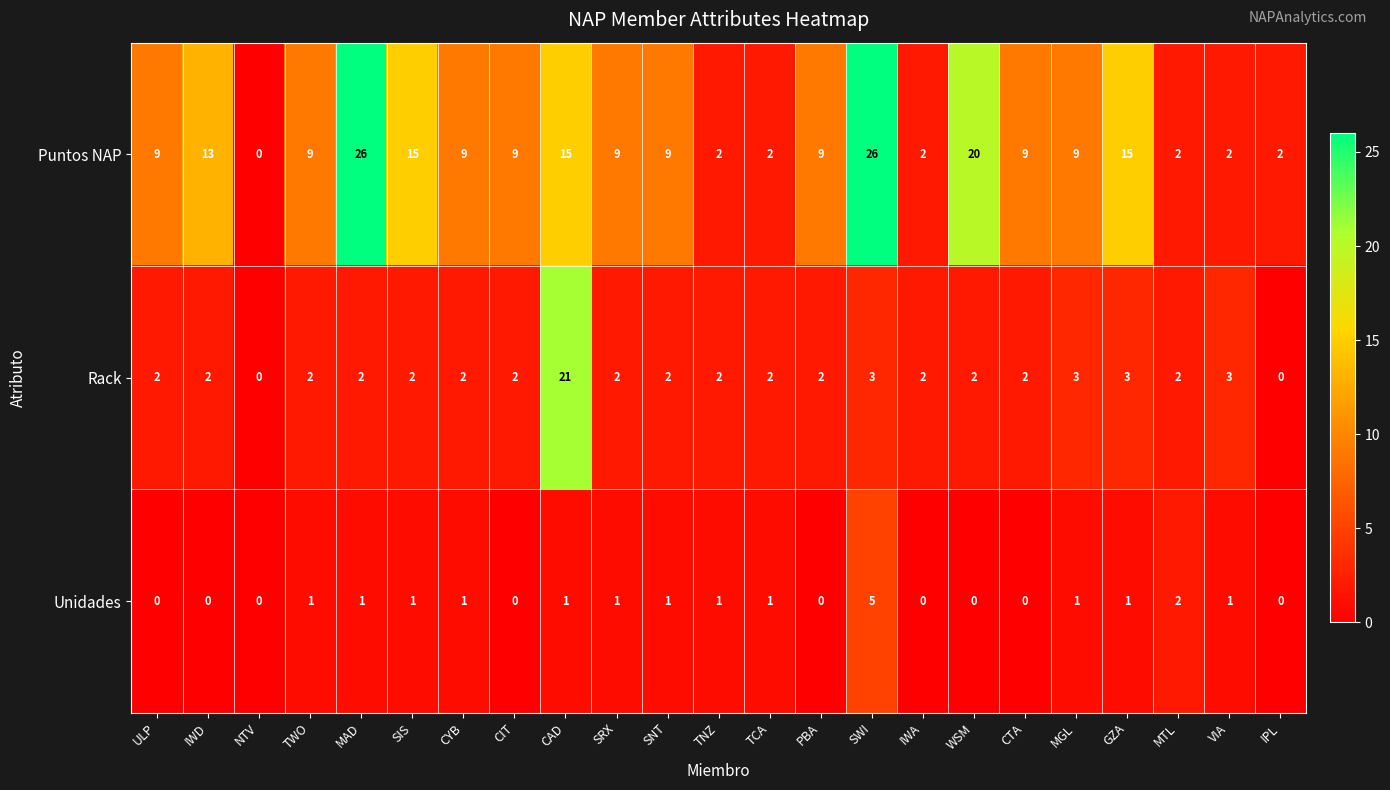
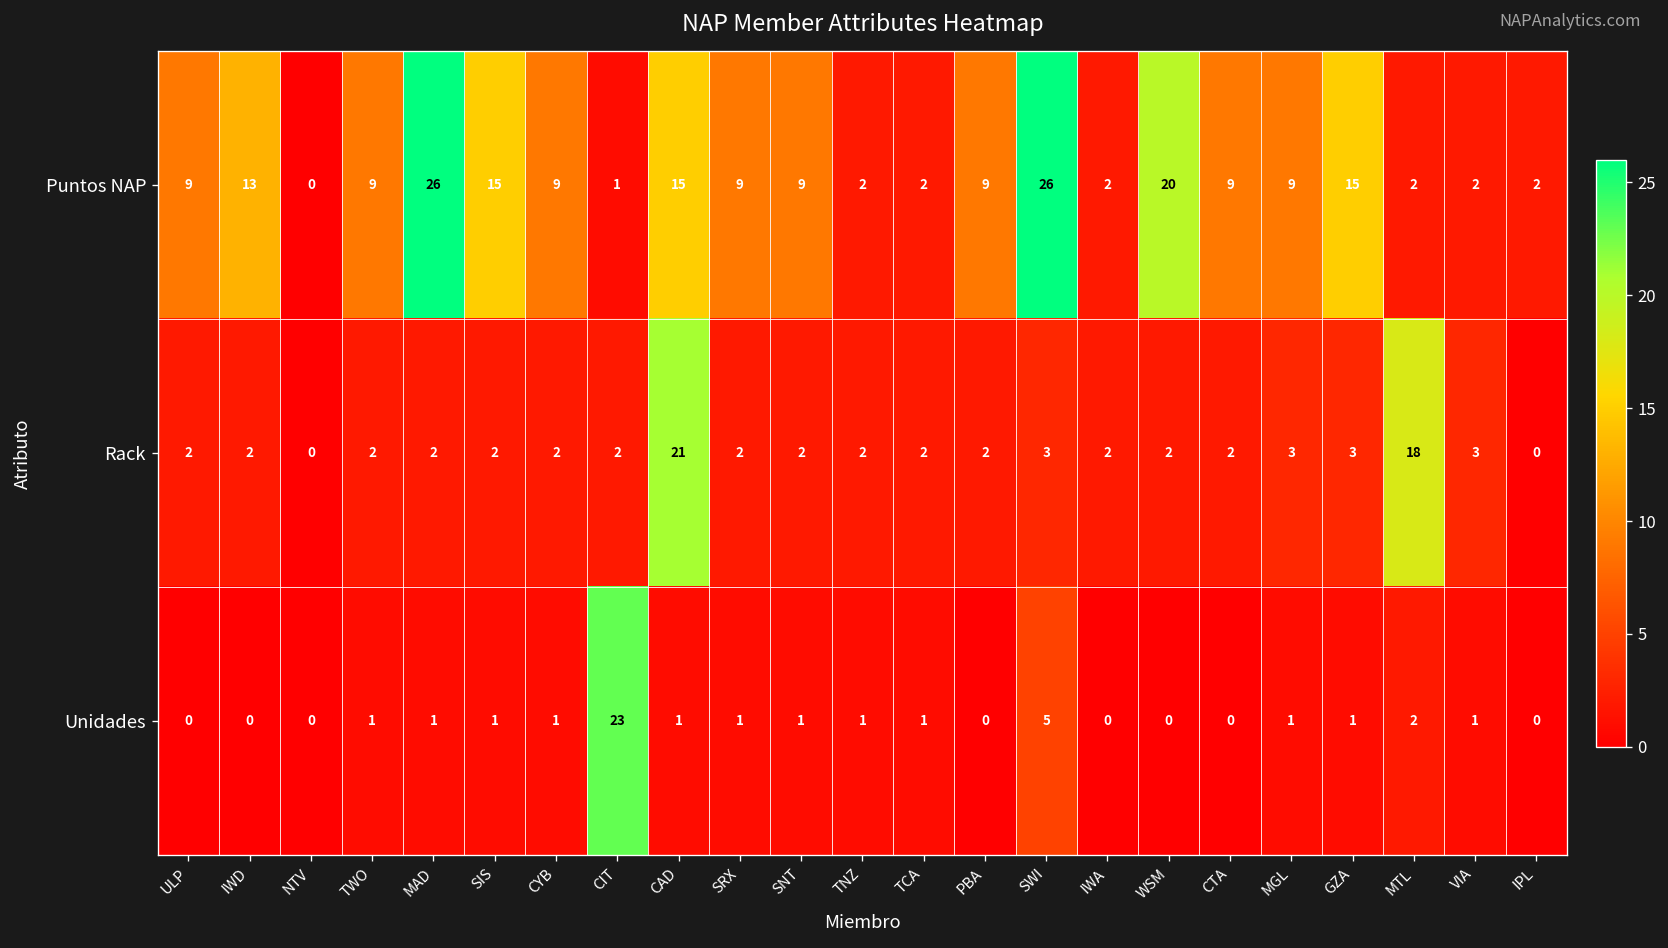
  {
    "Puntos NAP": {
      "ULP": 9,
      "IWD": 13,
      "NTV": 0,
      "TWO": 9,
      "MAD": 26,
      "SIS": 15,
      "CYB": 9,
-     "CIT": 9,
+     "CIT": 1,
      "CAD": 15,
      "SRX": 9,
      "SNT": 9,
      "TNZ": 2,
      "TCA": 2,
      "PBA": 9,
      "SWI": 26,
      "IWA": 2,
      "WSM": 20,
      "CTA": 9,
      "MGL": 9,
      "GZA": 15,
      "MTL": 2,
      "VIA": 2,
      "IPL": 2
    },
    "Rack": {
      "ULP": 2,
      "IWD": 2,
      "NTV": 0,
      "TWO": 2,
      "MAD": 2,
      "SIS": 2,
      "CYB": 2,
      "CIT": 2,
      "CAD": 21,
      "SRX": 2,
      "SNT": 2,
      "TNZ": 2,
      "TCA": 2,
      "PBA": 2,
      "SWI": 3,
      "IWA": 2,
      "WSM": 2,
      "CTA": 2,
      "MGL": 3,
      "GZA": 3,
-     "MTL": 2,
+     "MTL": 18,
      "VIA": 3,
      "IPL": 0
    },
    "Unidades": {
      "ULP": 0,
      "IWD": 0,
      "NTV": 0,
      "TWO": 1,
      "MAD": 1,
      "SIS": 1,
      "CYB": 1,
-     "CIT": 0,
+     "CIT": 23,
      "CAD": 1,
      "SRX": 1,
      "SNT": 1,
      "TNZ": 1,
      "TCA": 1,
      "PBA": 0,
      "SWI": 5,
      "IWA": 0,
      "WSM": 0,
      "CTA": 0,
      "MGL": 1,
      "GZA": 1,
      "MTL": 2,
      "VIA": 1,
      "IPL": 0
    }
  }
